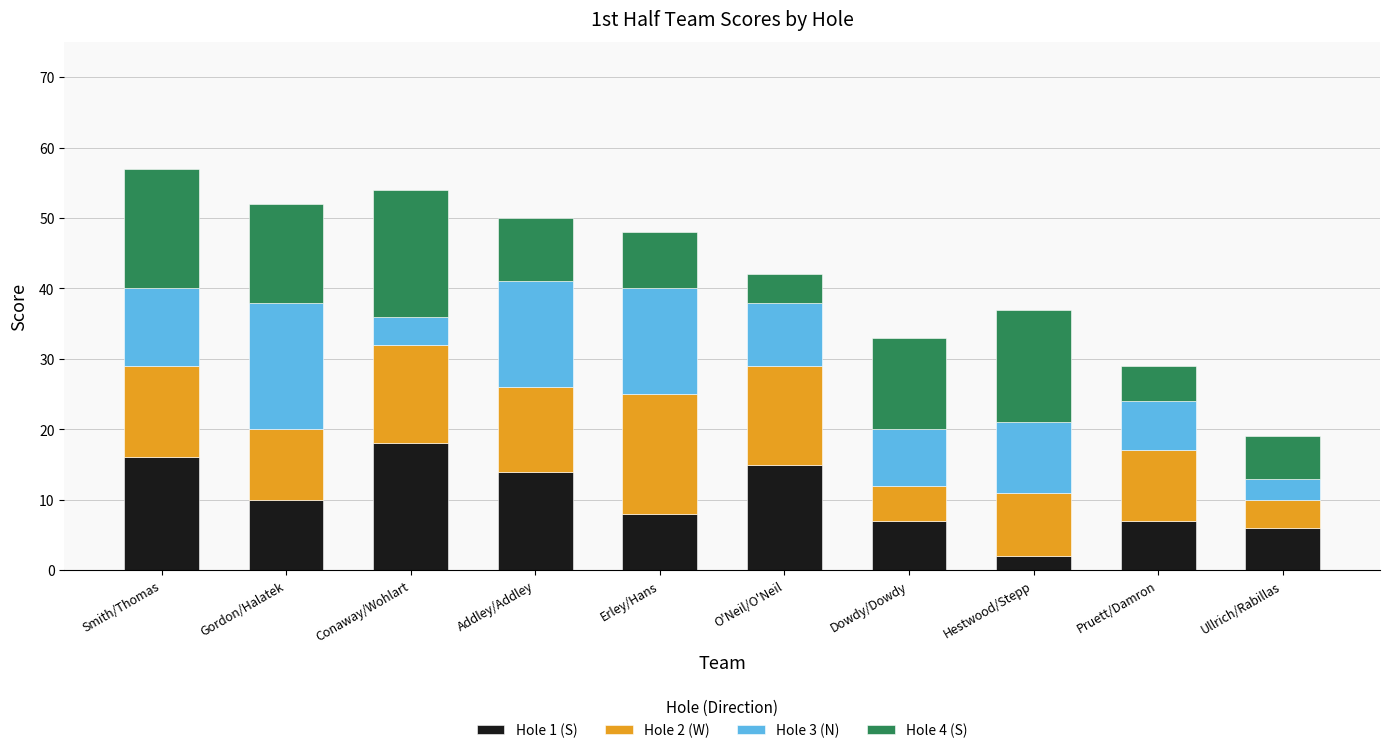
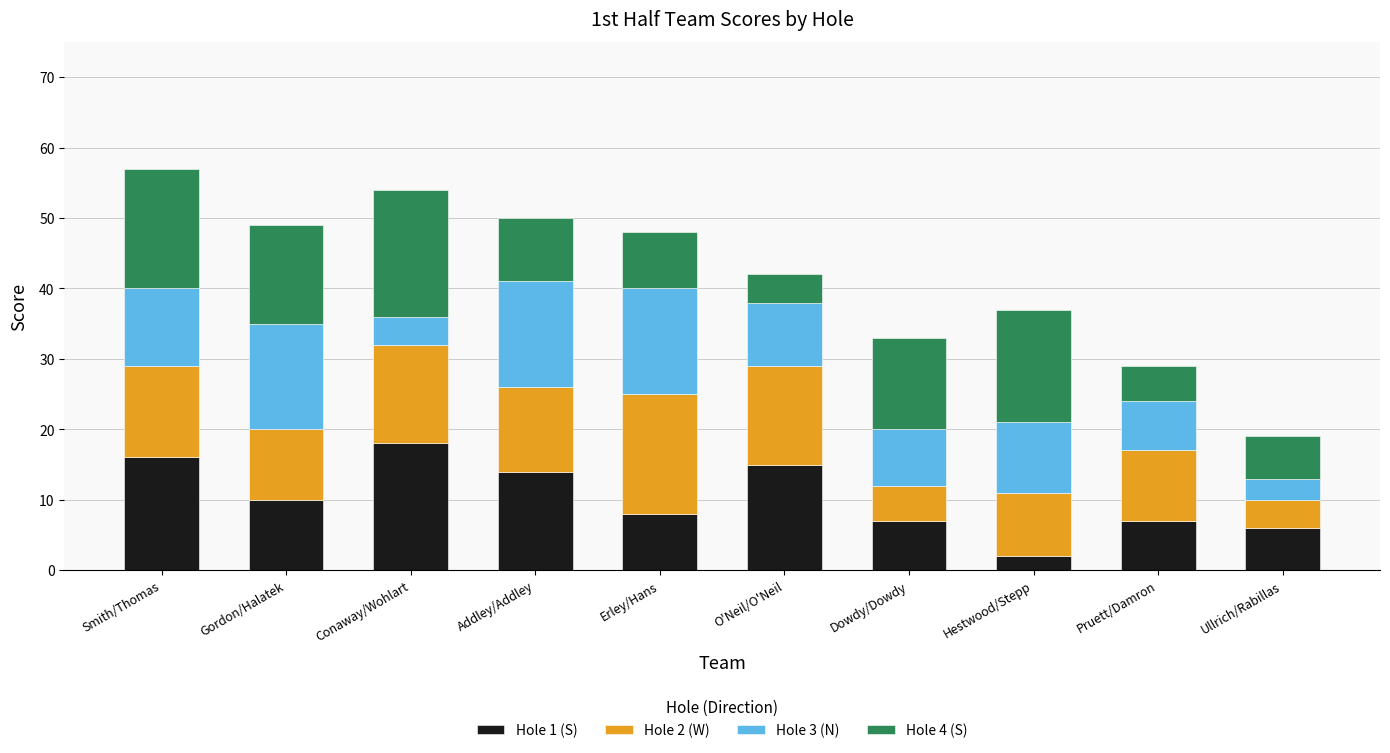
  {
    "Hole 1 (S)": {
      "Smith/Thomas": 16,
      "Gordon/Halatek": 10,
      "Conaway/Wohlart": 18,
      "Addley/Addley": 14,
      "Erley/Hans": 8,
      "O'Neil/O'Neil": 15,
      "Dowdy/Dowdy": 7,
      "Hestwood/Stepp": 2,
      "Pruett/Damron": 7,
      "Ullrich/Rabillas": 6
    },
    "Hole 2 (W)": {
      "Smith/Thomas": 13,
      "Gordon/Halatek": 10,
      "Conaway/Wohlart": 14,
      "Addley/Addley": 12,
      "Erley/Hans": 17,
      "O'Neil/O'Neil": 14,
      "Dowdy/Dowdy": 5,
      "Hestwood/Stepp": 9,
      "Pruett/Damron": 10,
      "Ullrich/Rabillas": 4
    },
    "Hole 3 (N)": {
      "Smith/Thomas": 11,
-     "Gordon/Halatek": 18,
+     "Gordon/Halatek": 15,
      "Conaway/Wohlart": 4,
      "Addley/Addley": 15,
      "Erley/Hans": 15,
      "O'Neil/O'Neil": 9,
      "Dowdy/Dowdy": 8,
      "Hestwood/Stepp": 10,
      "Pruett/Damron": 7,
      "Ullrich/Rabillas": 3
    },
    "Hole 4 (S)": {
      "Smith/Thomas": 17,
      "Gordon/Halatek": 14,
      "Conaway/Wohlart": 18,
      "Addley/Addley": 9,
      "Erley/Hans": 8,
      "O'Neil/O'Neil": 4,
      "Dowdy/Dowdy": 13,
      "Hestwood/Stepp": 16,
      "Pruett/Damron": 5,
      "Ullrich/Rabillas": 6
    }
  }
